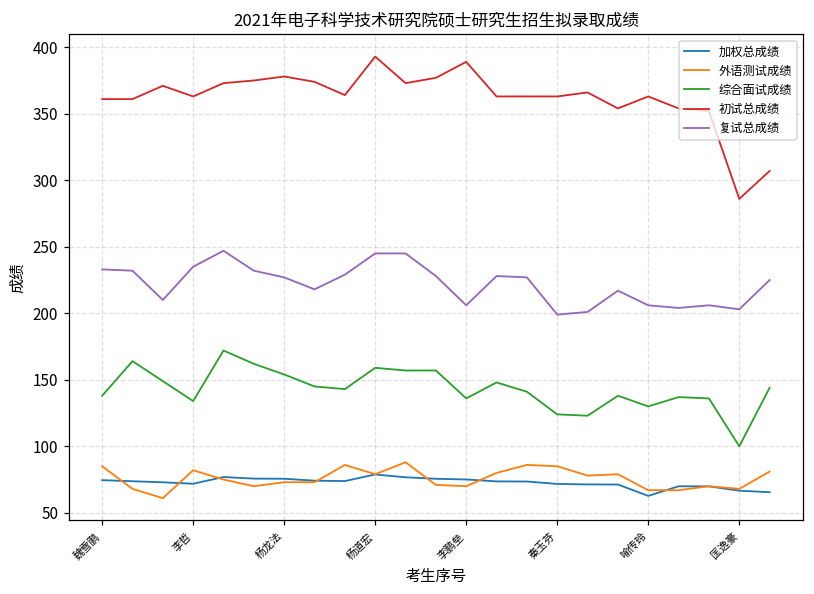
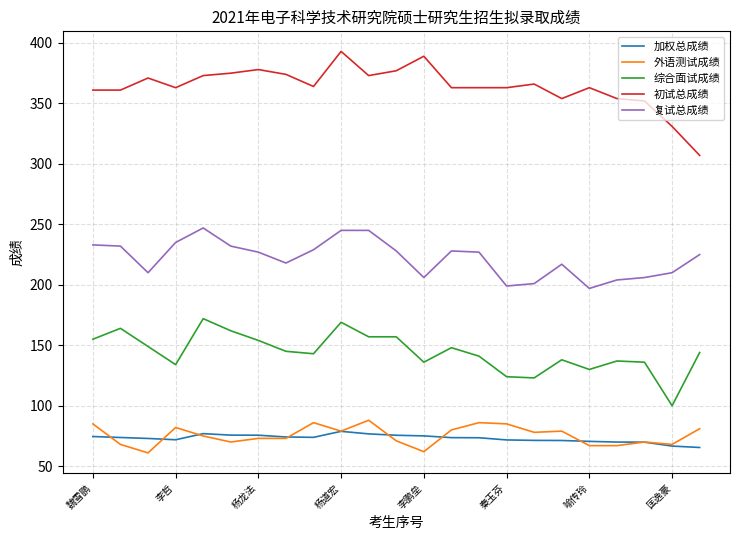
  {
    "加权总成绩": {
      "魏雪鹏": 75,
      "李哲": 72,
      "杨龙法": 76,
      "李鹏垒": 75,
      "秦玉芬": 72,
-     "喻传玲": 63
+     "喻传玲": 71
    },
    "外语测试成绩": {
      "魏雪鹏": 85,
      "李哲": 82,
      "杨龙法": 73,
-     "李鹏垒": 70,
+     "李鹏垒": 62,
      "秦玉芬": 85,
      "喻传玲": 67
    },
    "综合面试成绩": {
-     "魏雪鹏": 138,
+     "魏雪鹏": 155,
      "李哲": 134,
      "杨龙法": 154,
-     "杨道宏": 159,
+     "杨道宏": 169,
      "李鹏垒": 136,
      "秦玉芬": 124,
      "喻传玲": 130,
      "匡逸豪": 100
    },
    "初试总成绩": {
      "魏雪鹏": 361,
      "李哲": 363,
      "杨龙法": 378,
      "杨道宏": 393,
      "李鹏垒": 389,
      "秦玉芬": 363,
      "喻传玲": 363,
-     "匡逸豪": 286
+     "匡逸豪": 331
    },
    "复试总成绩": {
      "魏雪鹏": 233,
      "李哲": 235,
      "杨龙法": 227,
      "杨道宏": 245,
      "李鹏垒": 206,
      "秦玉芬": 199,
-     "喻传玲": 206,
-     "匡逸豪": 203
+     "喻传玲": 197,
+     "匡逸豪": 210
    }
  }
